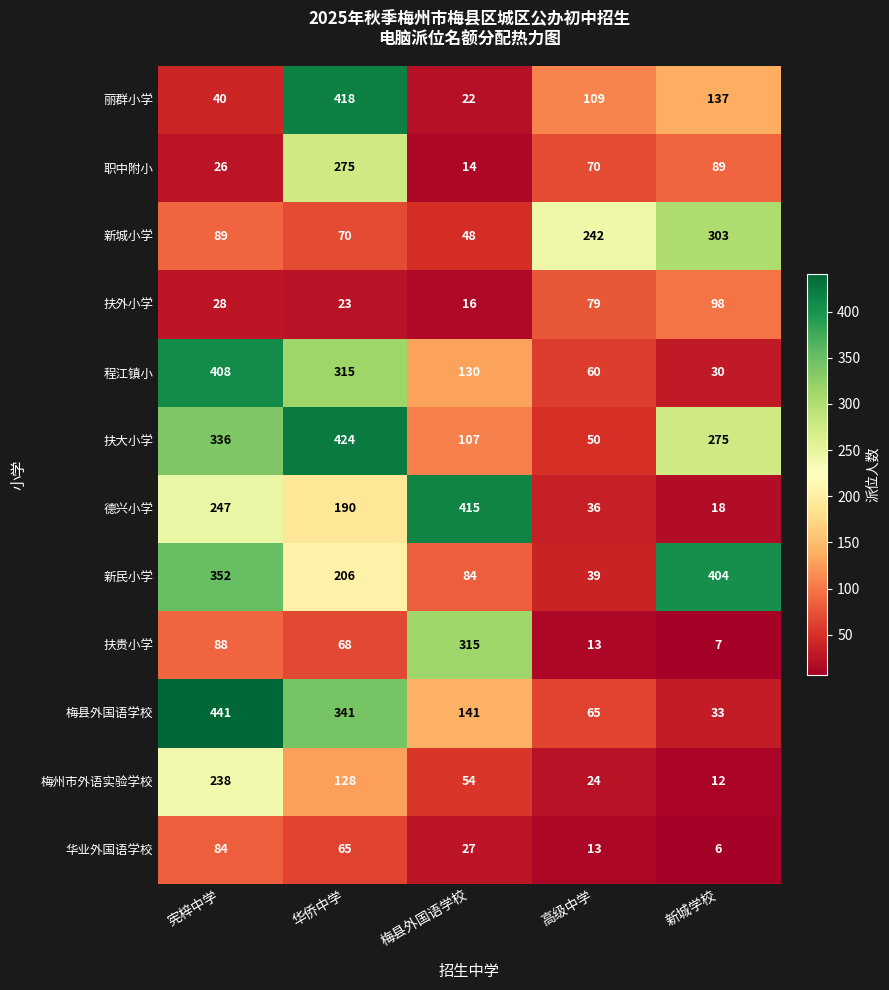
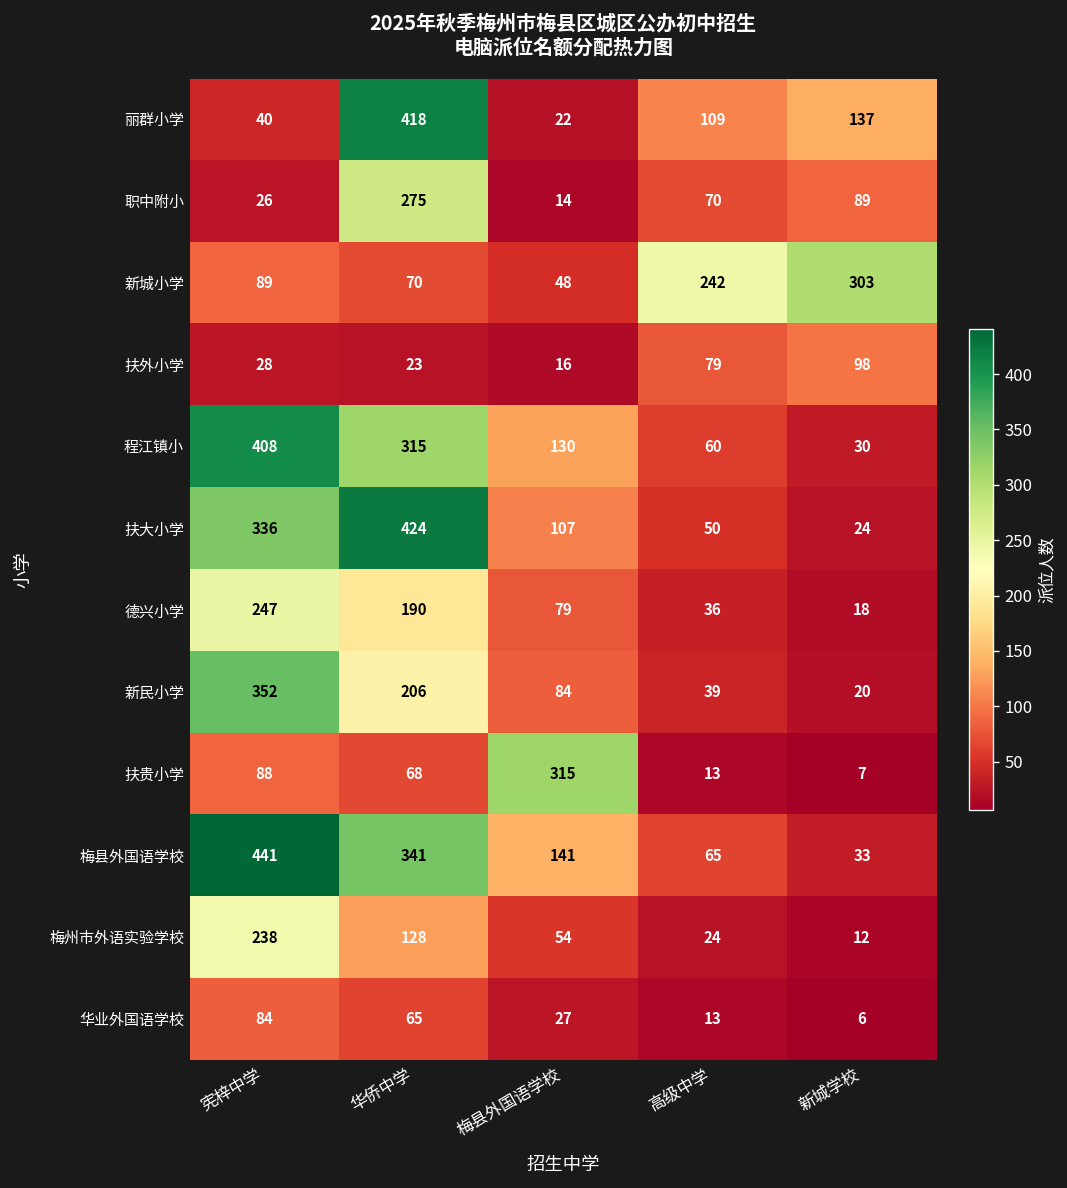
  {
    "丽群小学": {
      "宪梓中学": 40,
      "华侨中学": 418,
      "梅县外国语学校": 22,
      "高级中学": 109,
      "新城学校": 137
    },
    "职中附小": {
      "宪梓中学": 26,
      "华侨中学": 275,
      "梅县外国语学校": 14,
      "高级中学": 70,
      "新城学校": 89
    },
    "新城小学": {
      "宪梓中学": 89,
      "华侨中学": 70,
      "梅县外国语学校": 48,
      "高级中学": 242,
      "新城学校": 303
    },
    "扶外小学": {
      "宪梓中学": 28,
      "华侨中学": 23,
      "梅县外国语学校": 16,
      "高级中学": 79,
      "新城学校": 98
    },
    "程江镇小": {
      "宪梓中学": 408,
      "华侨中学": 315,
      "梅县外国语学校": 130,
      "高级中学": 60,
      "新城学校": 30
    },
    "扶大小学": {
      "宪梓中学": 336,
      "华侨中学": 424,
      "梅县外国语学校": 107,
      "高级中学": 50,
-     "新城学校": 275
+     "新城学校": 24
    },
    "德兴小学": {
      "宪梓中学": 247,
      "华侨中学": 190,
-     "梅县外国语学校": 415,
+     "梅县外国语学校": 79,
      "高级中学": 36,
      "新城学校": 18
    },
    "新民小学": {
      "宪梓中学": 352,
      "华侨中学": 206,
      "梅县外国语学校": 84,
      "高级中学": 39,
-     "新城学校": 404
+     "新城学校": 20
    },
    "扶贵小学": {
      "宪梓中学": 88,
      "华侨中学": 68,
      "梅县外国语学校": 315,
      "高级中学": 13,
      "新城学校": 7
    },
    "梅县外国语学校": {
      "宪梓中学": 441,
      "华侨中学": 341,
      "梅县外国语学校": 141,
      "高级中学": 65,
      "新城学校": 33
    },
    "梅州市外语实验学校": {
      "宪梓中学": 238,
      "华侨中学": 128,
      "梅县外国语学校": 54,
      "高级中学": 24,
      "新城学校": 12
    },
    "华业外国语学校": {
      "宪梓中学": 84,
      "华侨中学": 65,
      "梅县外国语学校": 27,
      "高级中学": 13,
      "新城学校": 6
    }
  }
